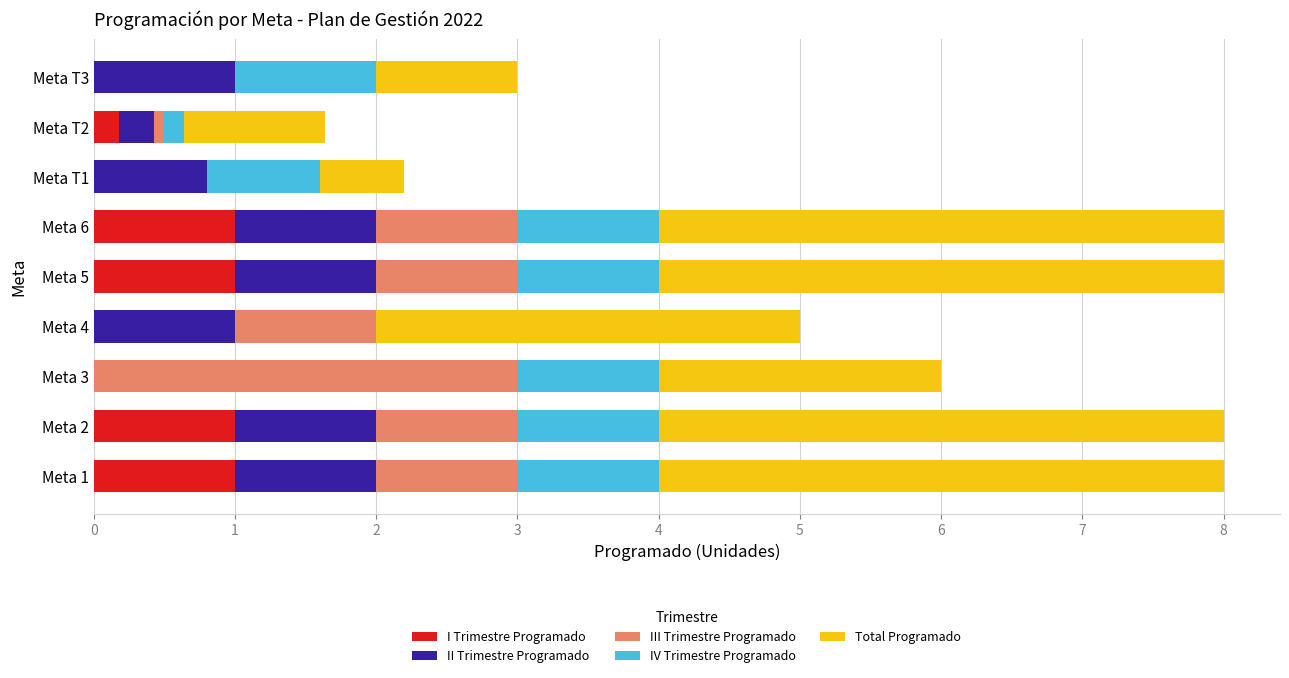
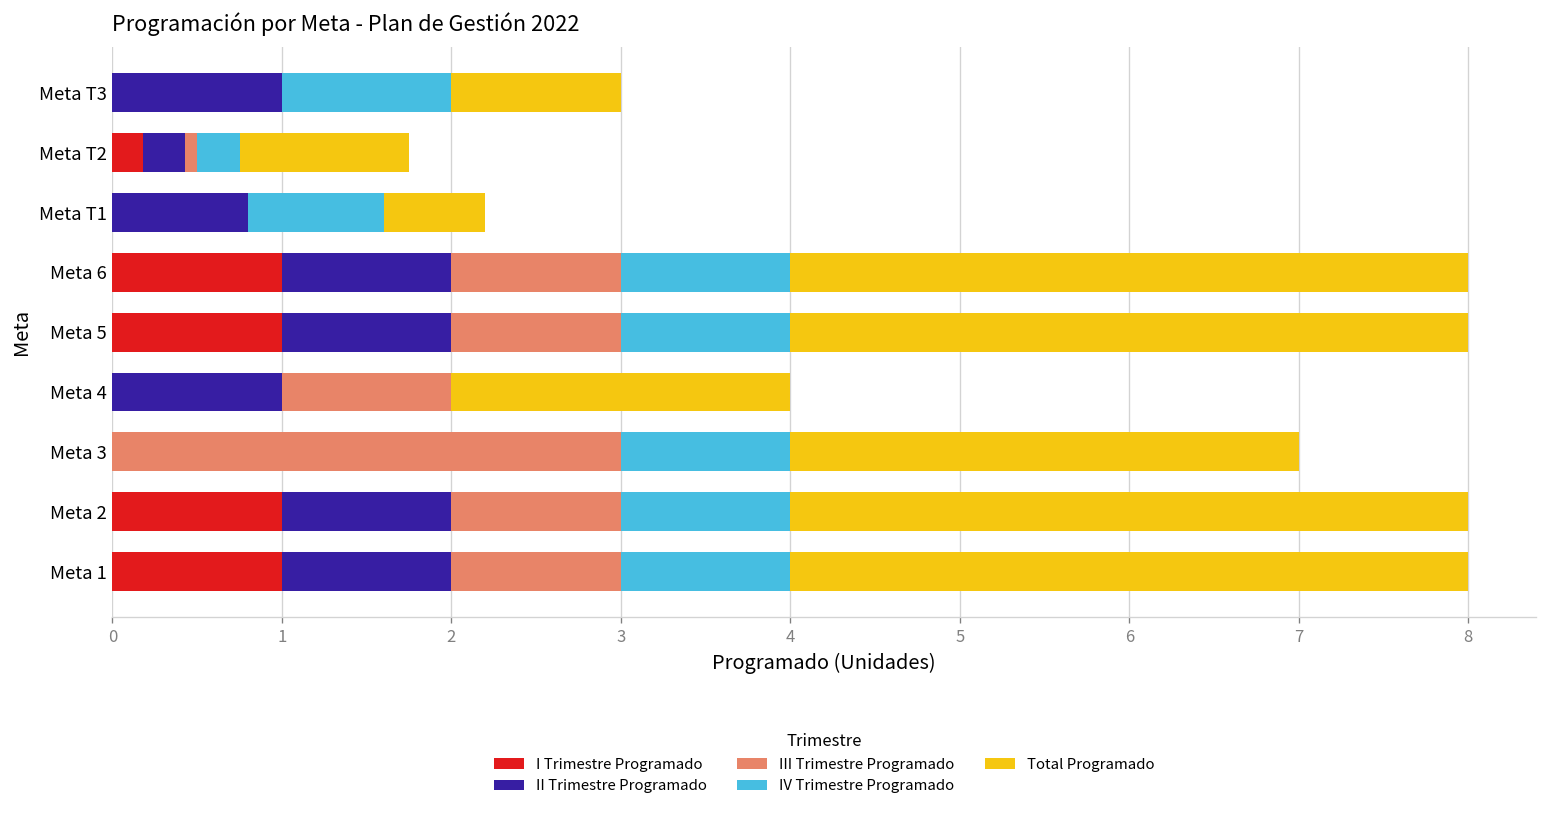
  {
    "I Trimestre Programado": {
      "Meta T3": 0.00,
      "Meta T2": 0.18,
      "Meta T1": 0.00,
      "Meta 6": 1.00,
      "Meta 5": 1.00,
      "Meta 4": 0.00,
      "Meta 3": 0.00,
      "Meta 2": 1.00,
      "Meta 1": 1.00
    },
    "II Trimestre Programado": {
      "Meta T3": 1.00,
      "Meta T2": 0.25,
      "Meta T1": 0.80,
      "Meta 6": 1.00,
      "Meta 5": 1.00,
      "Meta 4": 1.00,
      "Meta 3": 0.00,
      "Meta 2": 1.00,
      "Meta 1": 1.00
    },
    "III Trimestre Programado": {
      "Meta T3": 0.00,
      "Meta T2": 0.07,
      "Meta T1": 0.00,
      "Meta 6": 1.00,
      "Meta 5": 1.00,
      "Meta 4": 1.00,
      "Meta 3": 3.00,
      "Meta 2": 1.00,
      "Meta 1": 1.00
    },
    "IV Trimestre Programado": {
      "Meta T3": 1.00,
-     "Meta T2": 0.14,
+     "Meta T2": 0.25,
      "Meta T1": 0.80,
      "Meta 6": 1.00,
      "Meta 5": 1.00,
      "Meta 4": 0.00,
      "Meta 3": 1.00,
      "Meta 2": 1.00,
      "Meta 1": 1.00
    },
    "Total Programado": {
      "Meta T3": 1,
      "Meta T2": 1,
      "Meta T1": 0.60,
      "Meta 6": 4,
      "Meta 5": 4,
-     "Meta 4": 3,
-     "Meta 3": 2,
+     "Meta 4": 2,
+     "Meta 3": 3,
      "Meta 2": 4,
      "Meta 1": 4
    }
  }
